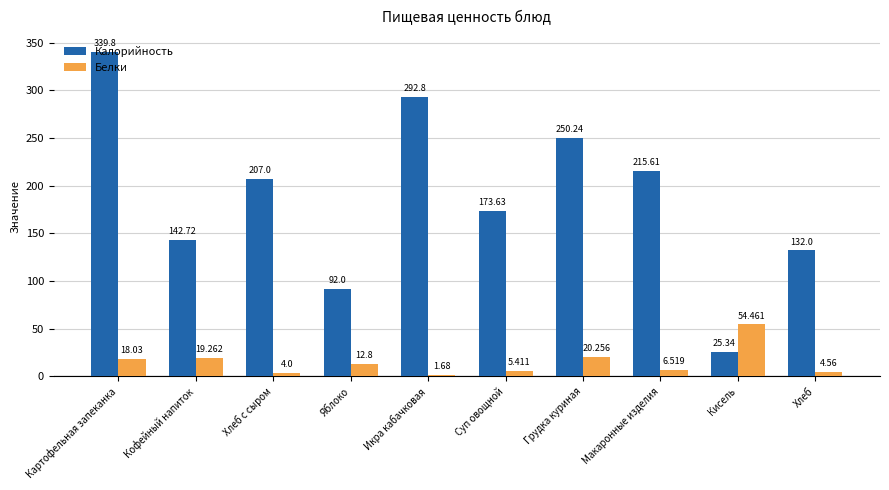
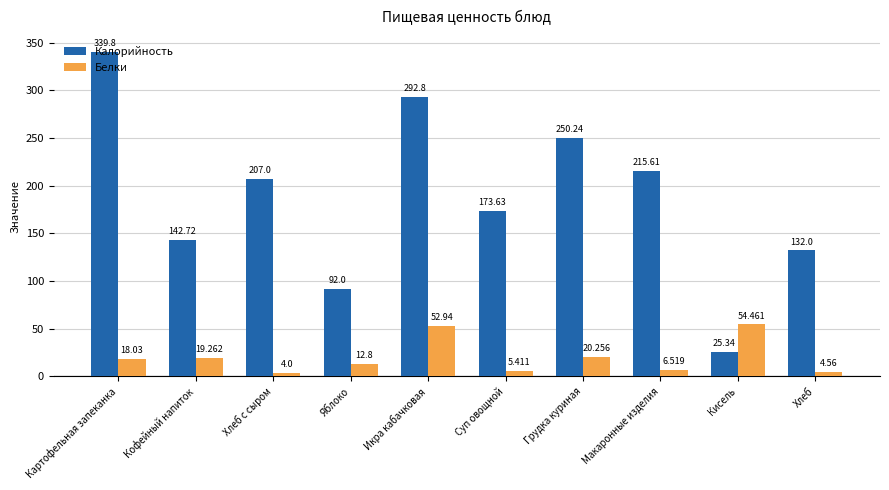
  {
    "Калорийность": {
      "Картофельная запеканка": 339.8,
      "Кофейный напиток": 142.72,
      "Хлеб с сыром": 207.0,
      "Яблоко": 92.0,
      "Икра кабачковая": 292.8,
      "Суп овощной": 173.63,
      "Грудка куриная": 250.24,
      "Макаронные изделия": 215.61,
      "Кисель": 25.34,
      "Хлеб": 132.0
    },
    "Белки": {
      "Картофельная запеканка": 18.03,
      "Кофейный напиток": 19.262,
      "Хлеб с сыром": 4.0,
      "Яблоко": 12.8,
-     "Икра кабачковая": 1.68,
+     "Икра кабачковая": 52.94,
      "Суп овощной": 5.411,
      "Грудка куриная": 20.256,
      "Макаронные изделия": 6.519,
      "Кисель": 54.461,
      "Хлеб": 4.56
    }
  }
